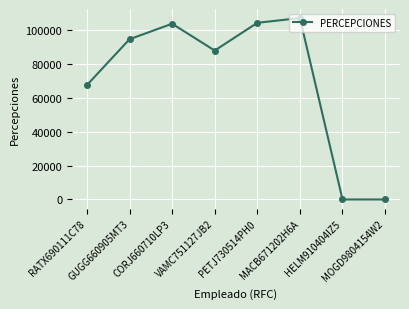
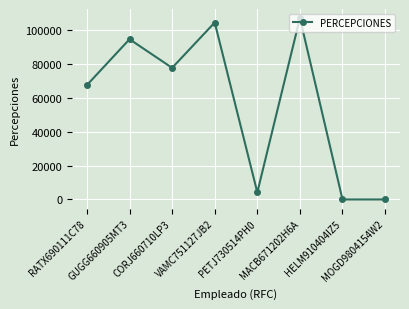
  {
    "RATX690111C78": 67000,
    "GUGG660905MT3": 95000,
-   "CORJ660710LP3": 104000,
-   "VAMC751127JB2": 88000,
-   "PETJ730514PH0": 104000,
+   "CORJ660710LP3": 78000,
+   "VAMC751127JB2": 104000,
+   "PETJ730514PH0": 4000,
    "HELM910404IZ5": 0,
    "MOGD9804154W2": 0
  }
